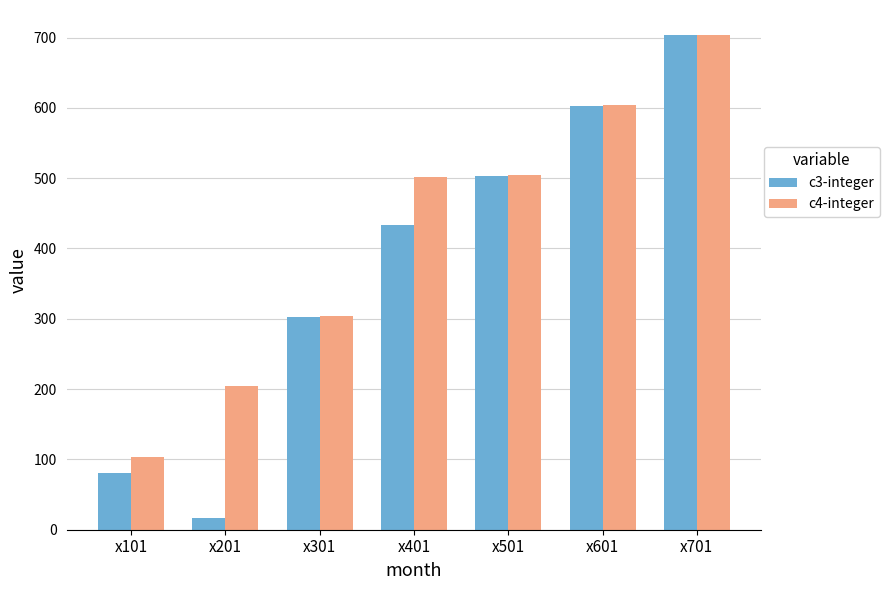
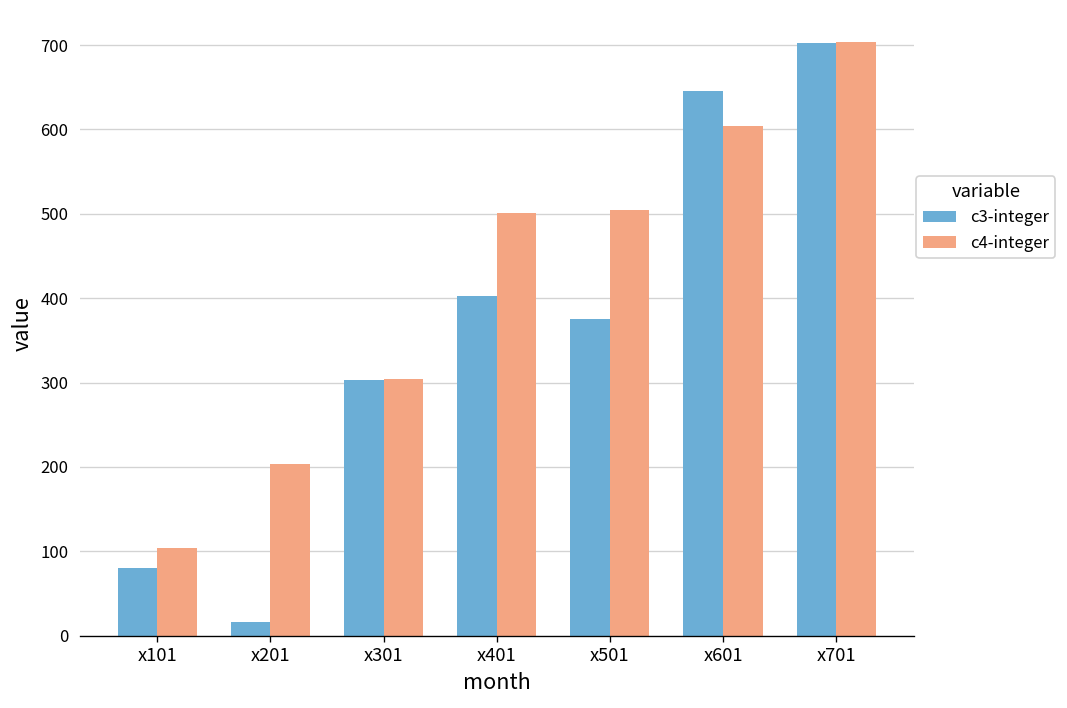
  {
    "c3-integer": {
      "x101": 80,
      "x201": 20,
      "x301": 300,
-     "x401": 430,
-     "x501": 500,
-     "x601": 600,
+     "x401": 400,
+     "x501": 380,
+     "x601": 650,
      "x701": 700
    },
    "c4-integer": {
      "x101": 100,
      "x201": 200,
      "x301": 300,
      "x401": 500,
      "x501": 500,
      "x601": 600,
      "x701": 700
    }
  }
